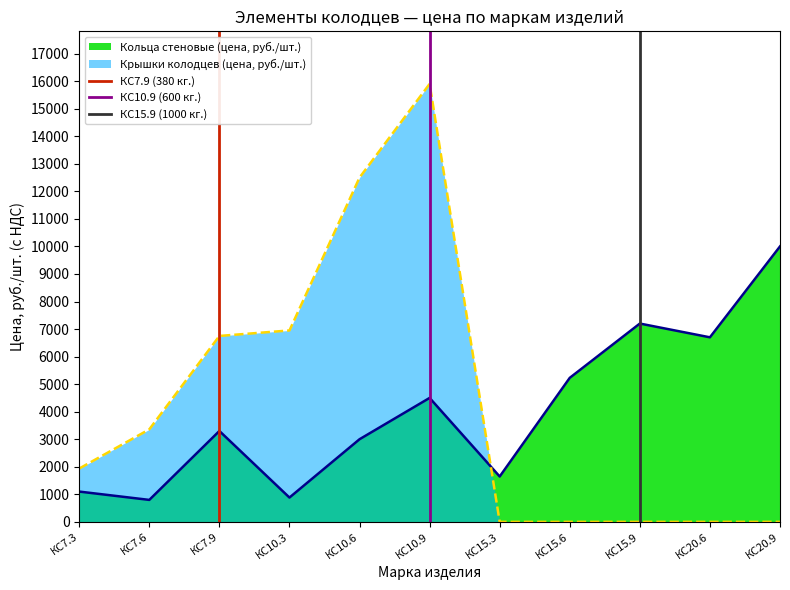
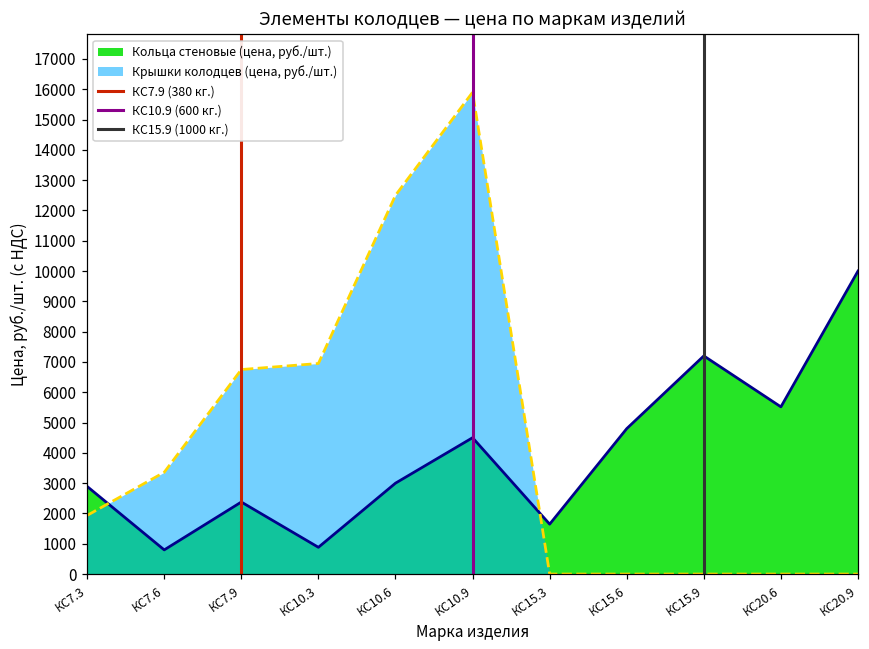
  {
    "Кольца стеновые (цена, руб./шт.)": {
-     "КС7.3": 1100,
+     "КС7.3": 2900,
      "КС7.6": 800,
-     "КС7.9": 3300,
+     "КС7.9": 2400,
      "КС10.3": 900,
      "КС10.6": 3000,
      "КС10.9": 4500,
      "КС15.3": 1600,
-     "КС15.6": 5200,
+     "КС15.6": 4800,
      "КС15.9": 7200,
-     "КС20.6": 6700,
+     "КС20.6": 5500,
      "КС20.9": 10000
    },
    "Крышки колодцев (цена, руб./шт.)": {
      "КС7.3": 1900,
      "КС7.6": 3400,
      "КС7.9": 6800,
      "КС10.3": 7000,
      "КС10.6": 12500,
      "КС10.9": 15900,
      "КС15.3": 0,
      "КС15.6": 0,
      "КС15.9": 0,
      "КС20.6": 0,
      "КС20.9": 0
    }
  }
